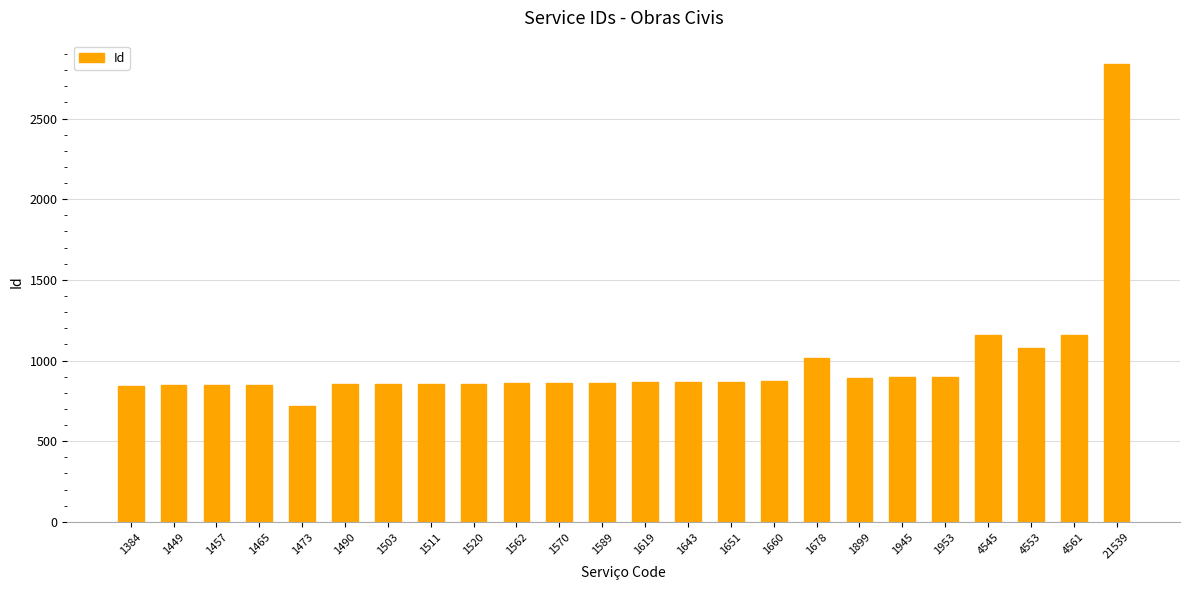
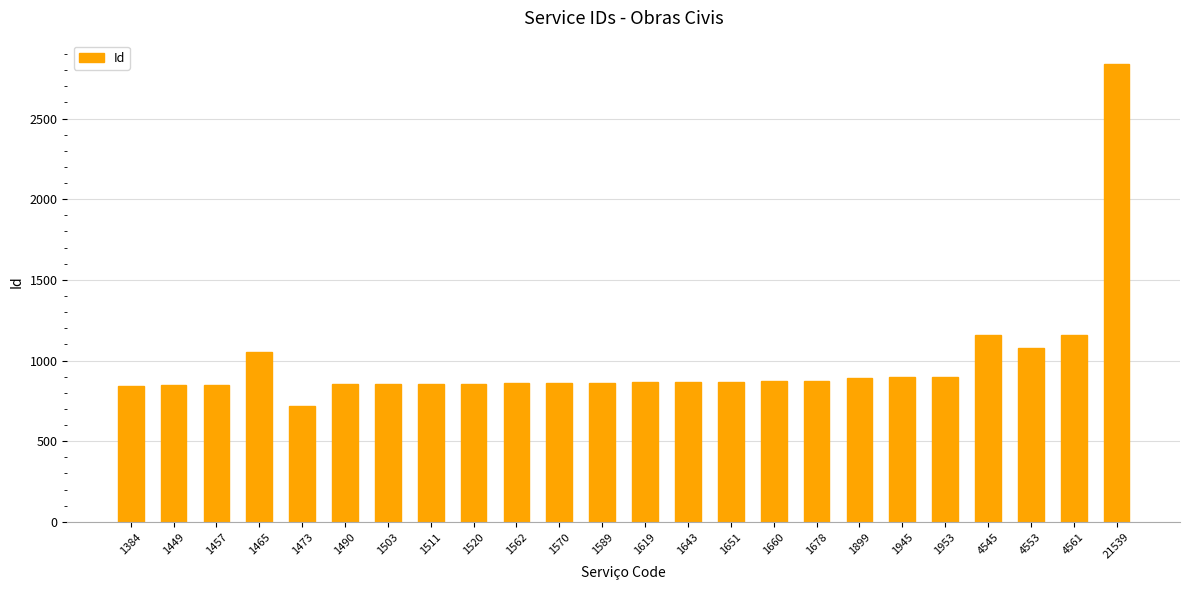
  {
    "1384": 840,
    "1449": 850,
    "1457": 850,
-   "1465": 850,
+   "1465": 1050,
    "1473": 720,
    "1490": 850,
    "1503": 850,
    "1511": 860,
    "1520": 860,
    "1562": 860,
    "1570": 860,
    "1589": 860,
    "1619": 870,
    "1643": 870,
    "1651": 870,
    "1660": 870,
-   "1678": 1010,
+   "1678": 870,
    "1899": 890,
    "1945": 900,
    "1953": 900,
    "4545": 1160,
    "4553": 1080,
    "4561": 1160,
    "21539": 2840
  }
